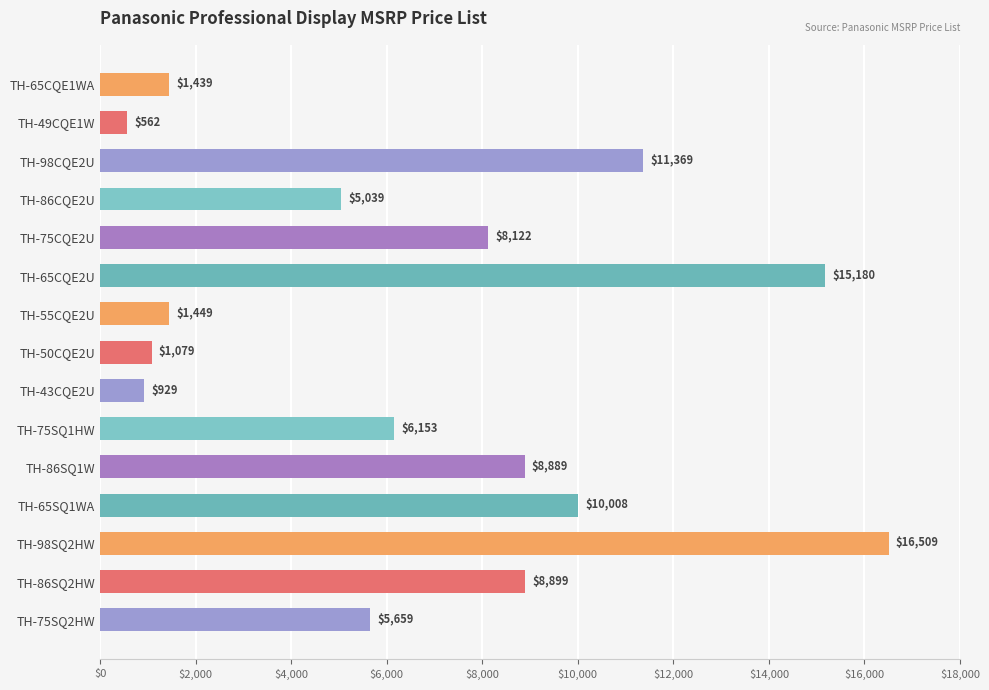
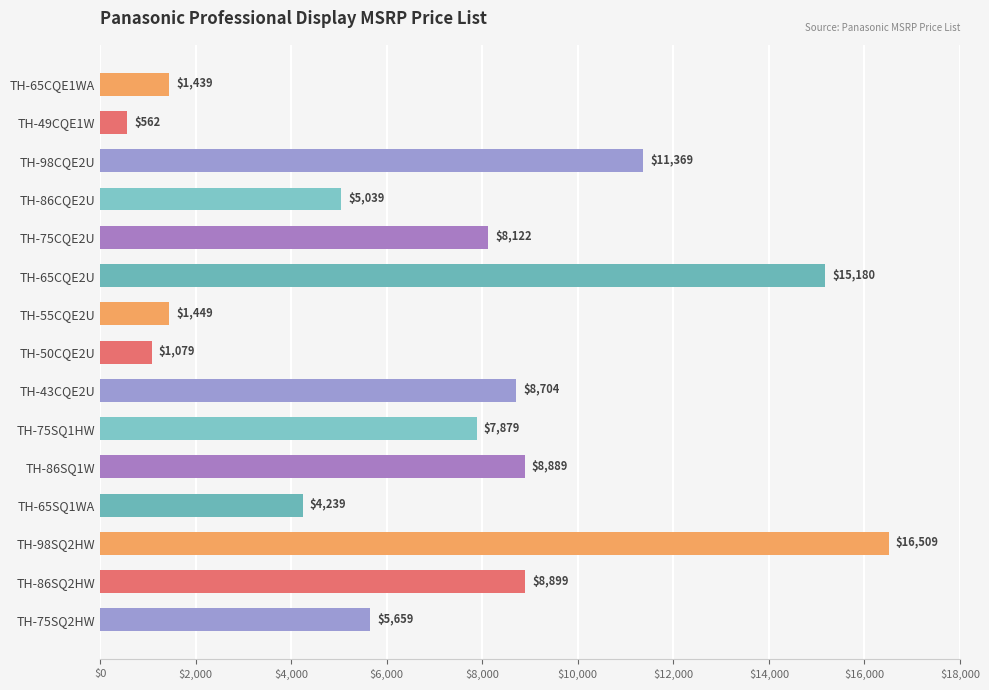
  {
    "TH-65CQE1WA": "$1,439",
    "TH-49CQE1W": "$562",
    "TH-98CQE2U": "$11,369",
    "TH-86CQE2U": "$5,039",
    "TH-75CQE2U": "$8,122",
    "TH-65CQE2U": "$15,180",
    "TH-55CQE2U": "$1,449",
    "TH-50CQE2U": "$1,079",
-   "TH-43CQE2U": "$929",
-   "TH-75SQ1HW": "$6,153",
+   "TH-43CQE2U": "$8,704",
+   "TH-75SQ1HW": "$7,879",
    "TH-86SQ1W": "$8,889",
-   "TH-65SQ1WA": "$10,008",
+   "TH-65SQ1WA": "$4,239",
    "TH-98SQ2HW": "$16,509",
    "TH-86SQ2HW": "$8,899",
    "TH-75SQ2HW": "$5,659"
  }
